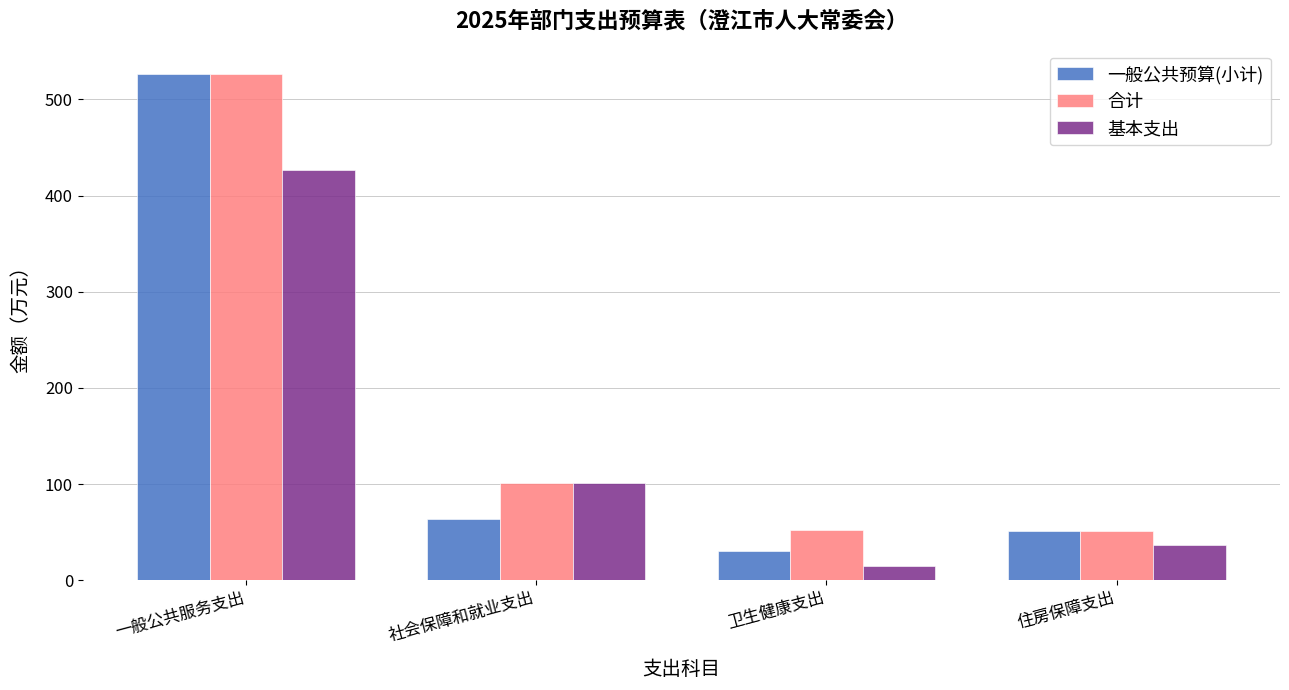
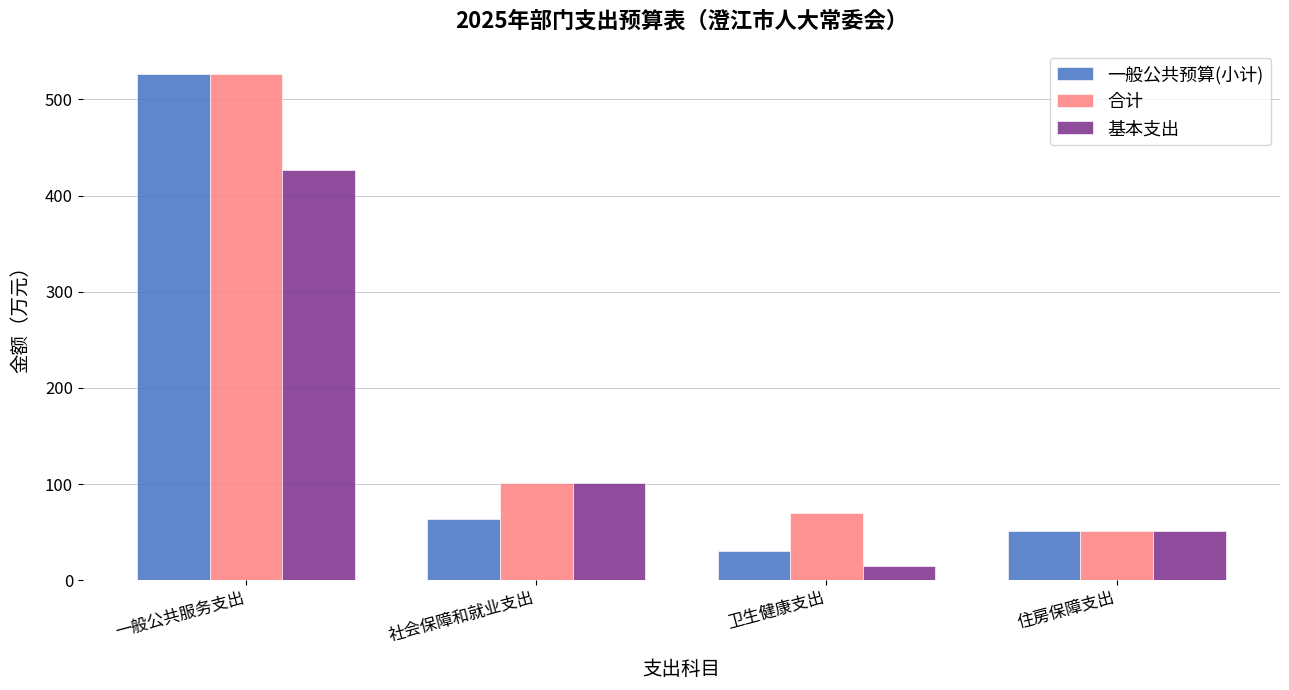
  {
    "一般公共预算(小计)": {
      "一般公共服务支出": 530,
      "社会保障和就业支出": 60,
      "卫生健康支出": 30,
      "住房保障支出": 50
    },
    "合计": {
      "一般公共服务支出": 530,
      "社会保障和就业支出": 100,
-     "卫生健康支出": 50,
+     "卫生健康支出": 70,
      "住房保障支出": 50
    },
    "基本支出": {
      "一般公共服务支出": 430,
      "社会保障和就业支出": 100,
      "卫生健康支出": 10,
-     "住房保障支出": 40
+     "住房保障支出": 50
    }
  }
